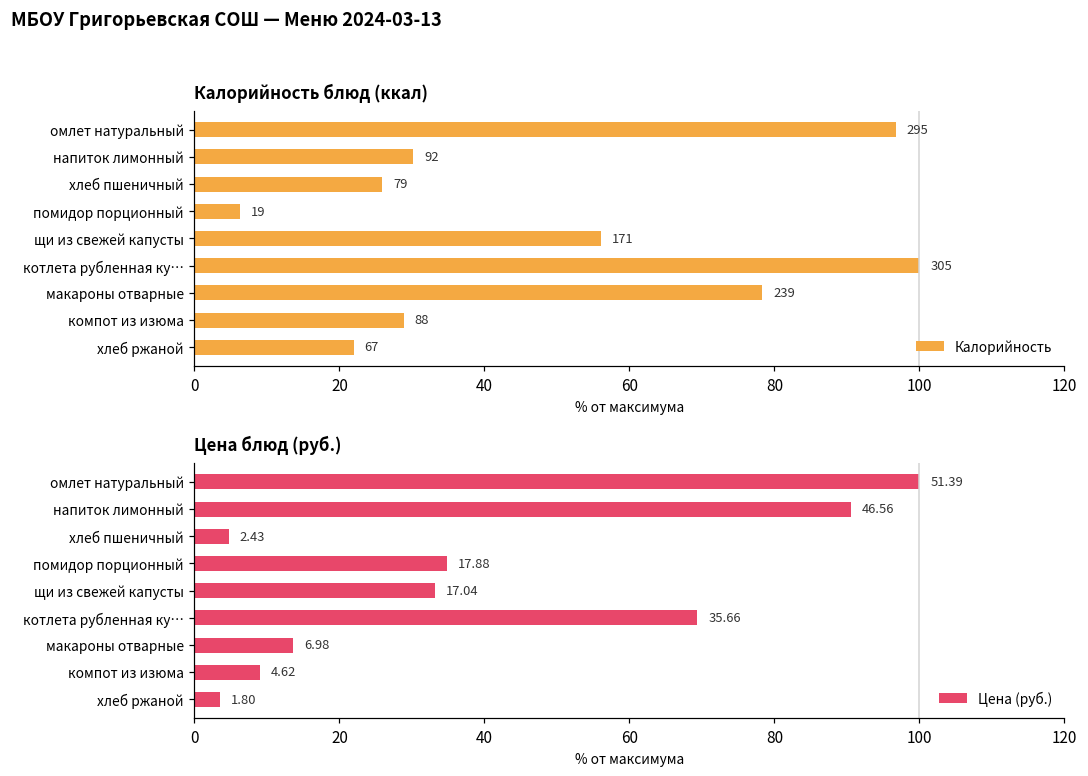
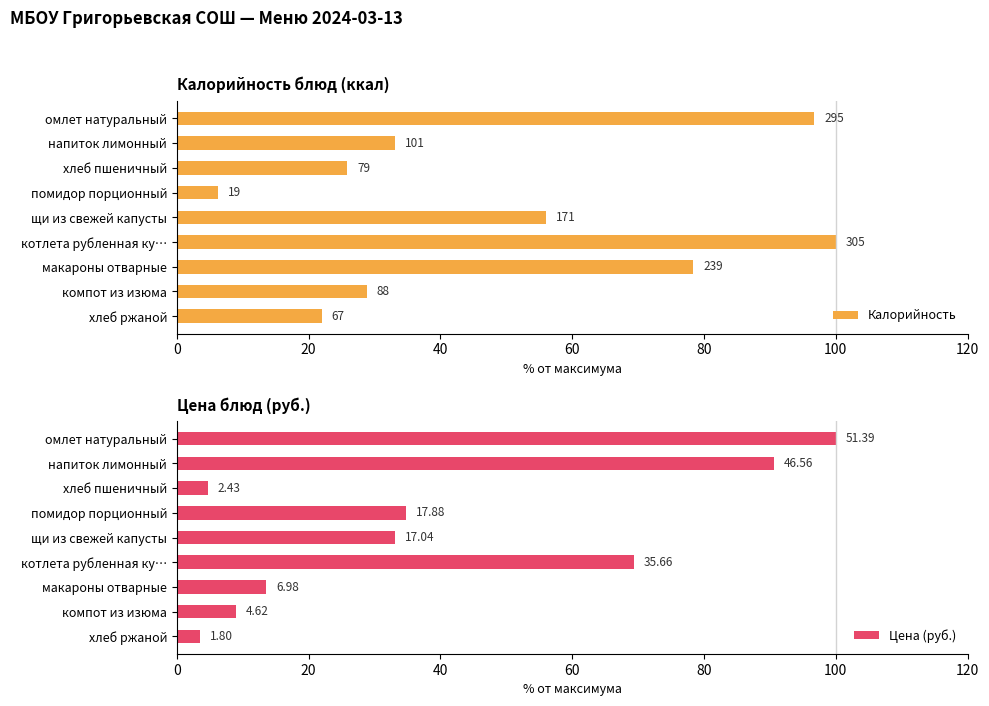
  {
    "Калорийность блюд (ккал)": {
-     "напиток лимонный": 92
+     "напиток лимонный": 101
    }
  }
